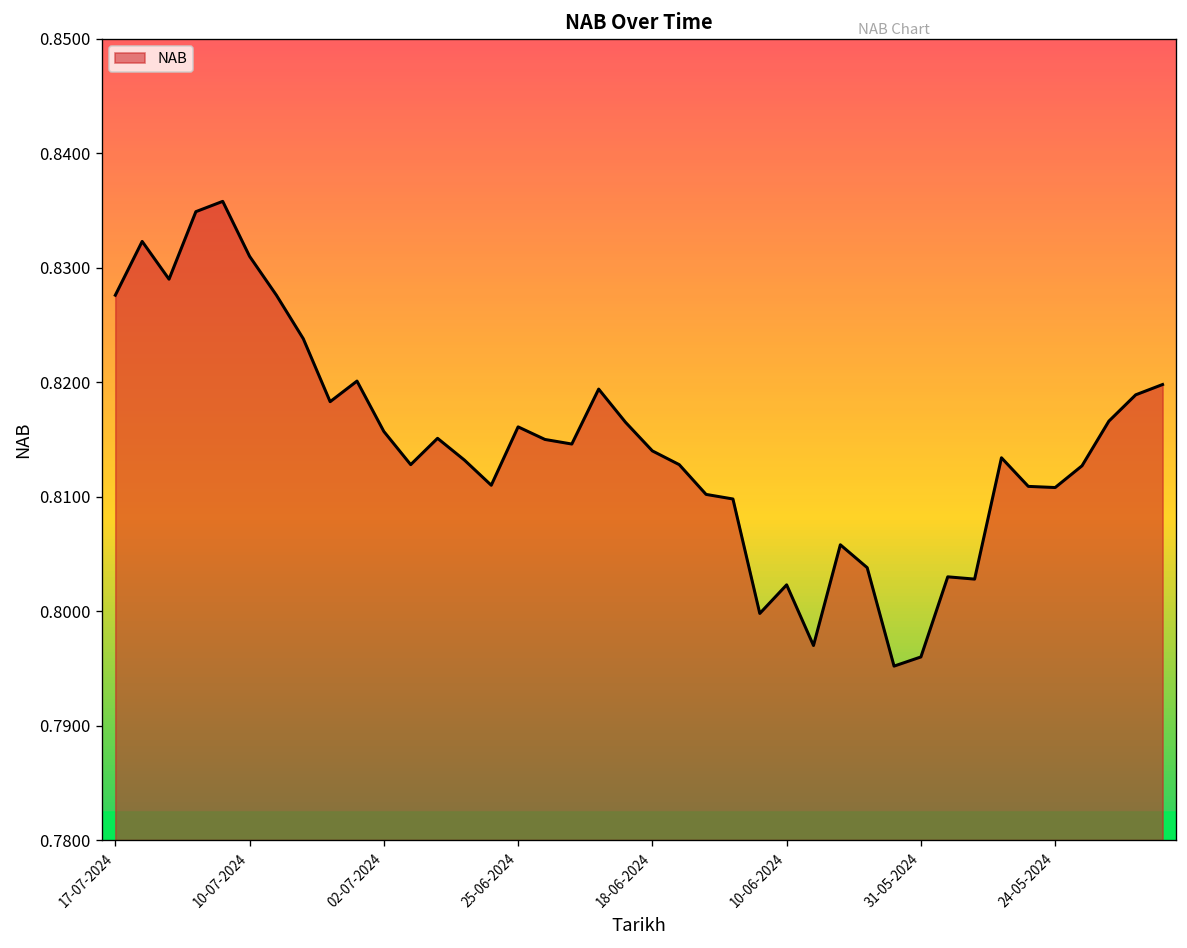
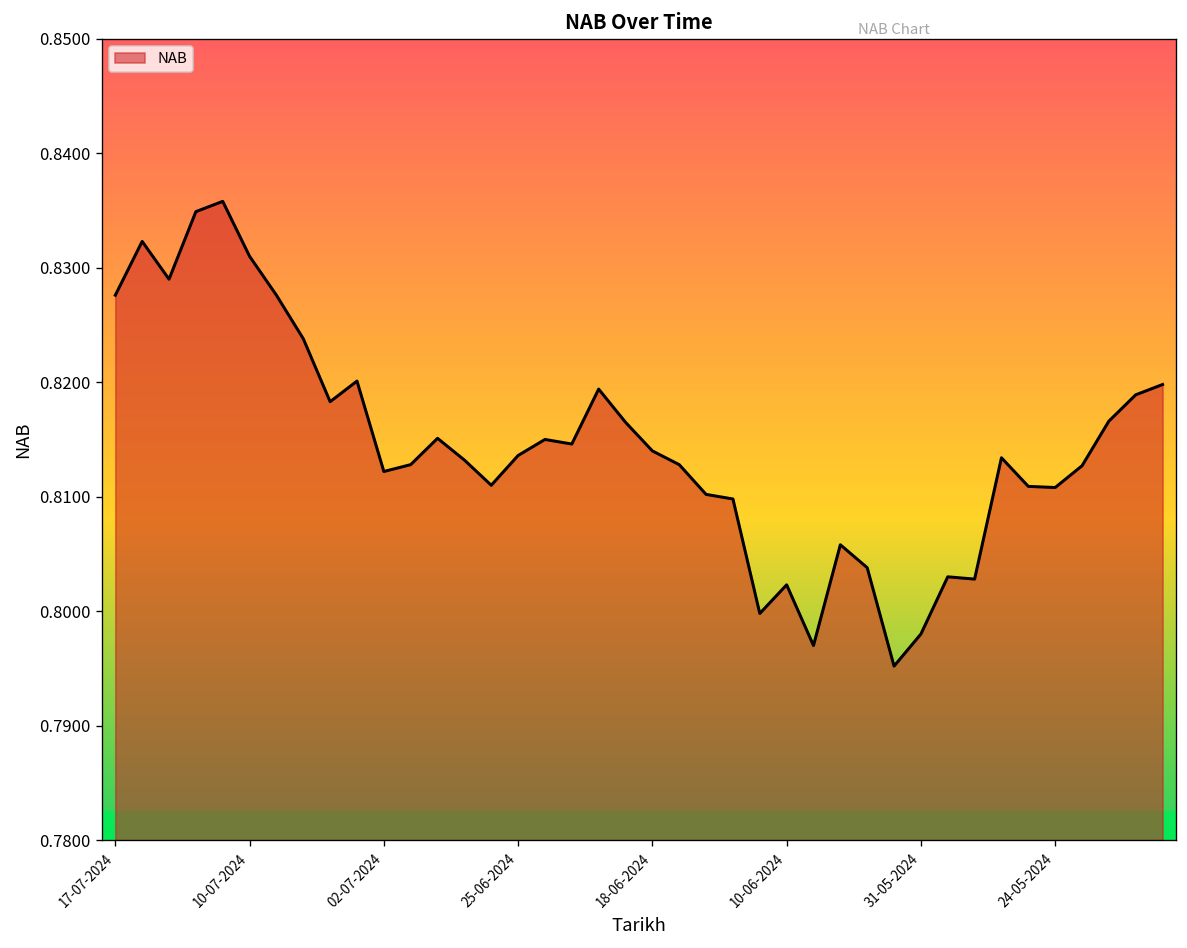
  {
    "17-07-2024": 0.828,
    "10-07-2024": 0.831,
-   "02-07-2024": 0.816,
-   "25-06-2024": 0.816,
+   "02-07-2024": 0.812,
+   "25-06-2024": 0.814,
    "18-06-2024": 0.814,
    "10-06-2024": 0.802,
-   "31-05-2024": 0.796,
+   "31-05-2024": 0.798,
    "24-05-2024": 0.811
  }
